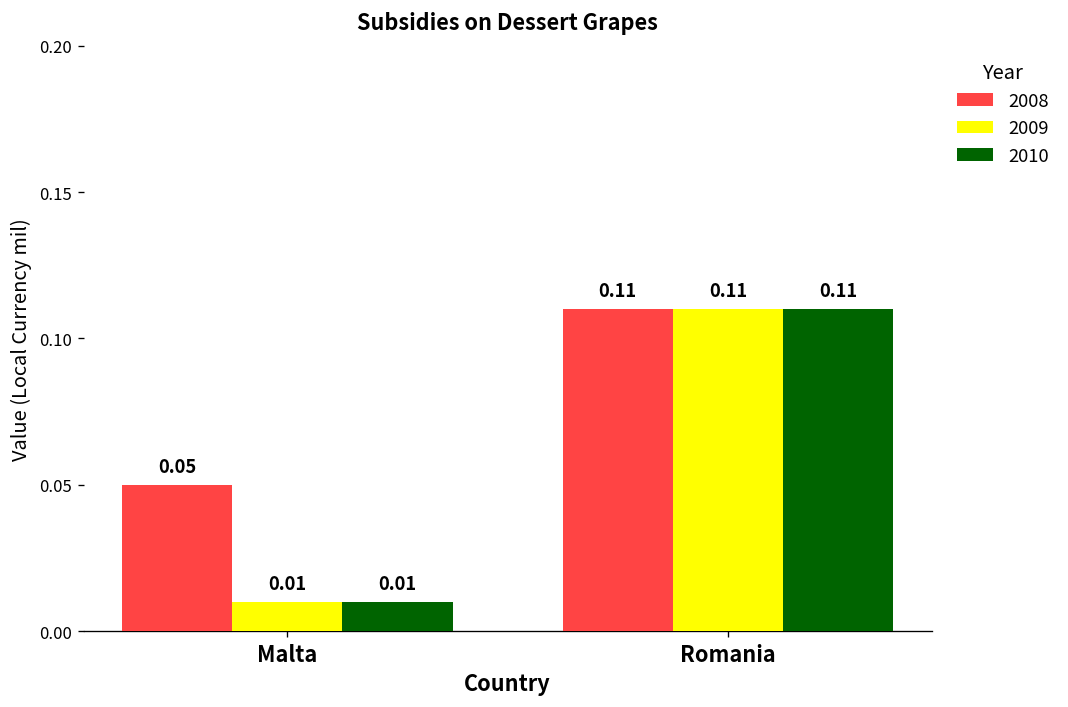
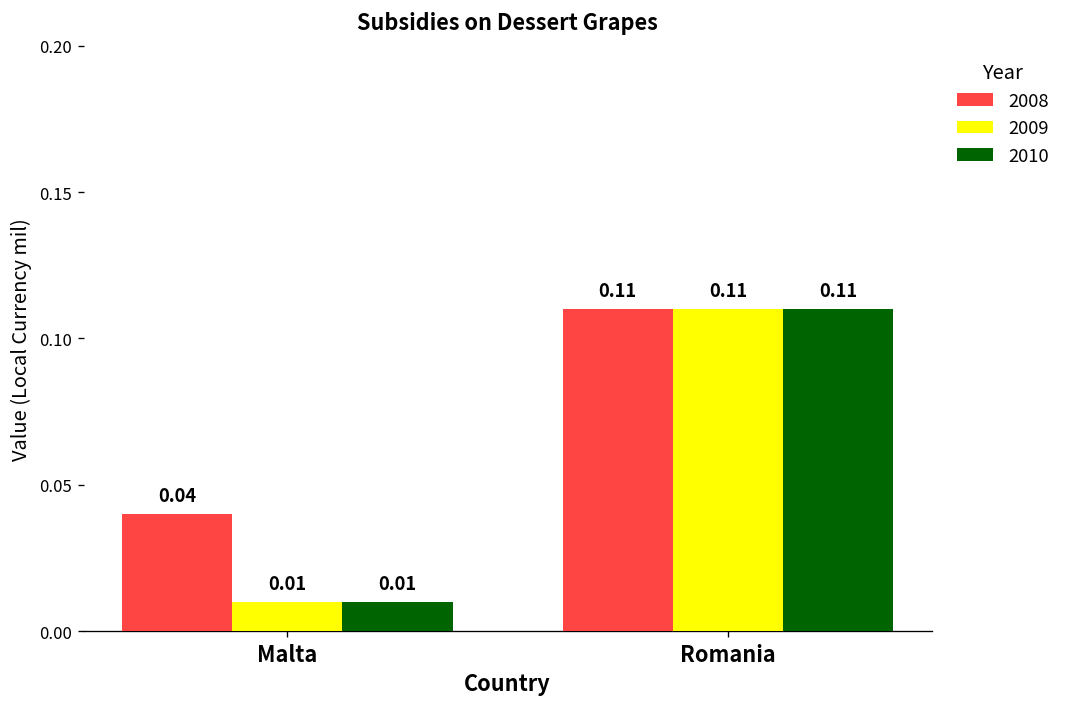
  {
    "2008": {
-     "Malta": 0.05,
+     "Malta": 0.04,
      "Romania": 0.11
    },
    "2009": {
      "Malta": 0.01,
      "Romania": 0.11
    },
    "2010": {
      "Malta": 0.01,
      "Romania": 0.11
    }
  }
